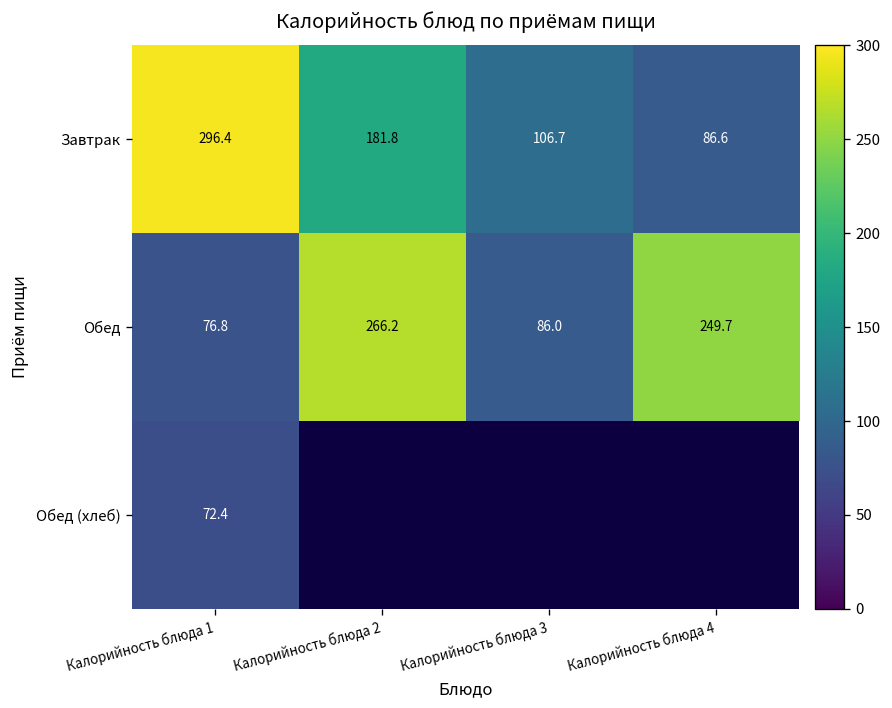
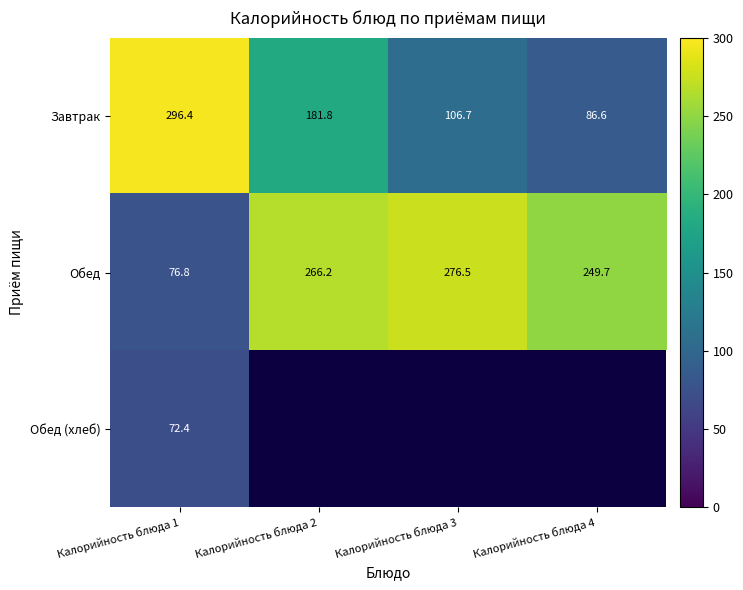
  {
    "Завтрак": {
      "Калорийность блюда 1": 296.4,
      "Калорийность блюда 2": 181.8,
      "Калорийность блюда 3": 106.7,
      "Калорийность блюда 4": 86.6
    },
    "Обед": {
      "Калорийность блюда 1": 76.8,
      "Калорийность блюда 2": 266.2,
-     "Калорийность блюда 3": 86.0,
+     "Калорийность блюда 3": 276.5,
      "Калорийность блюда 4": 249.7
    },
    "Обед (хлеб)": {
      "Калорийность блюда 1": 72.4
    }
  }
